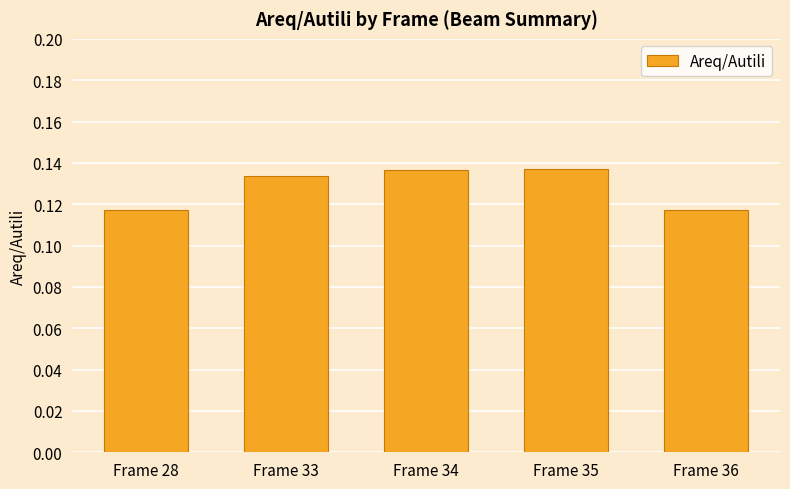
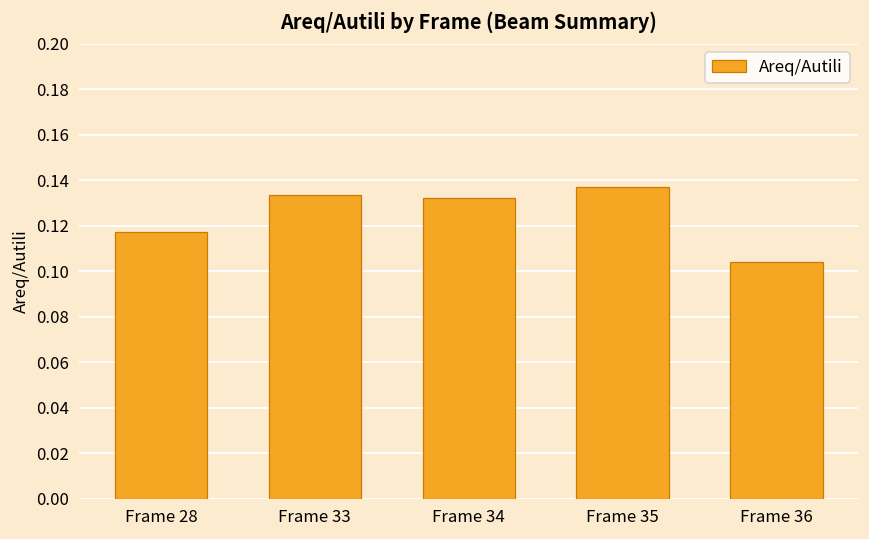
  {
    "Frame 28": 0.117,
    "Frame 33": 0.134,
-   "Frame 34": 0.136,
+   "Frame 34": 0.132,
    "Frame 35": 0.137,
-   "Frame 36": 0.117
+   "Frame 36": 0.104
  }
